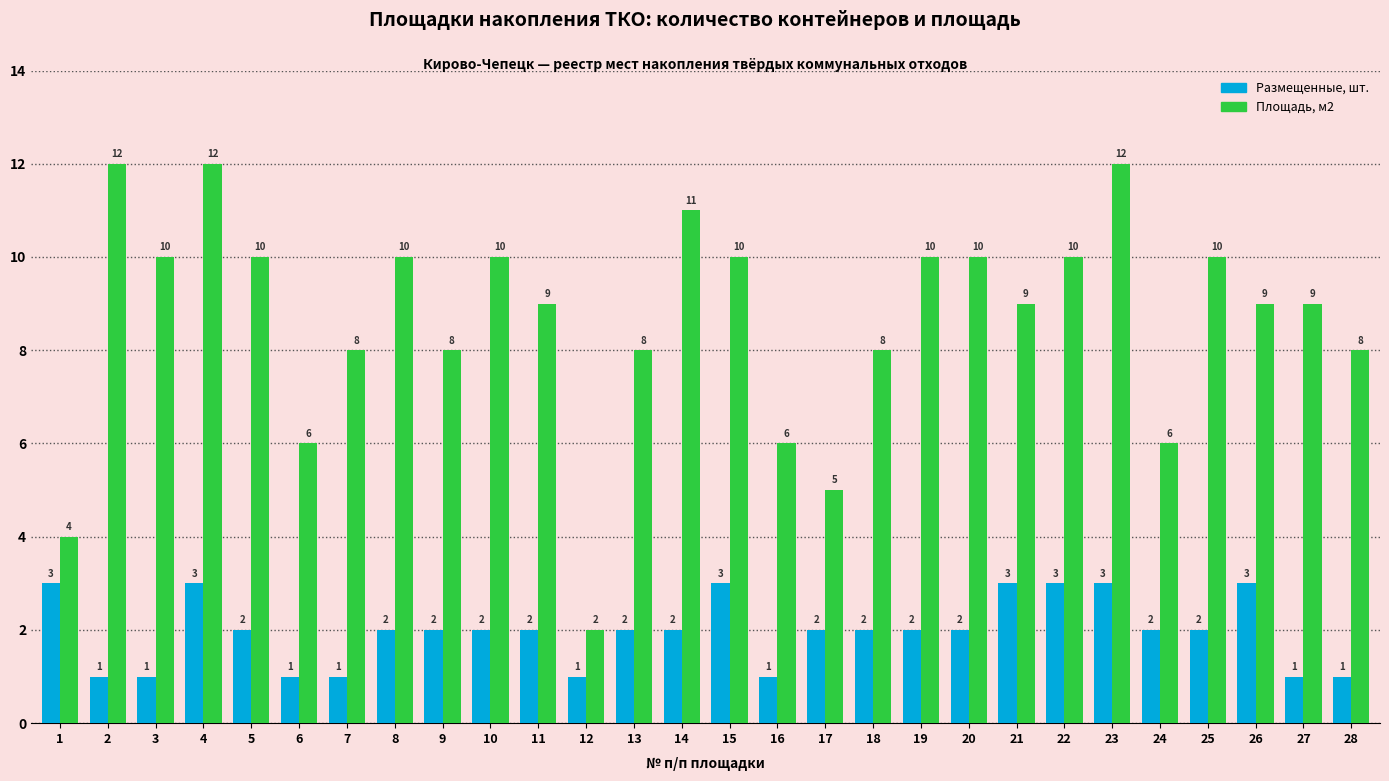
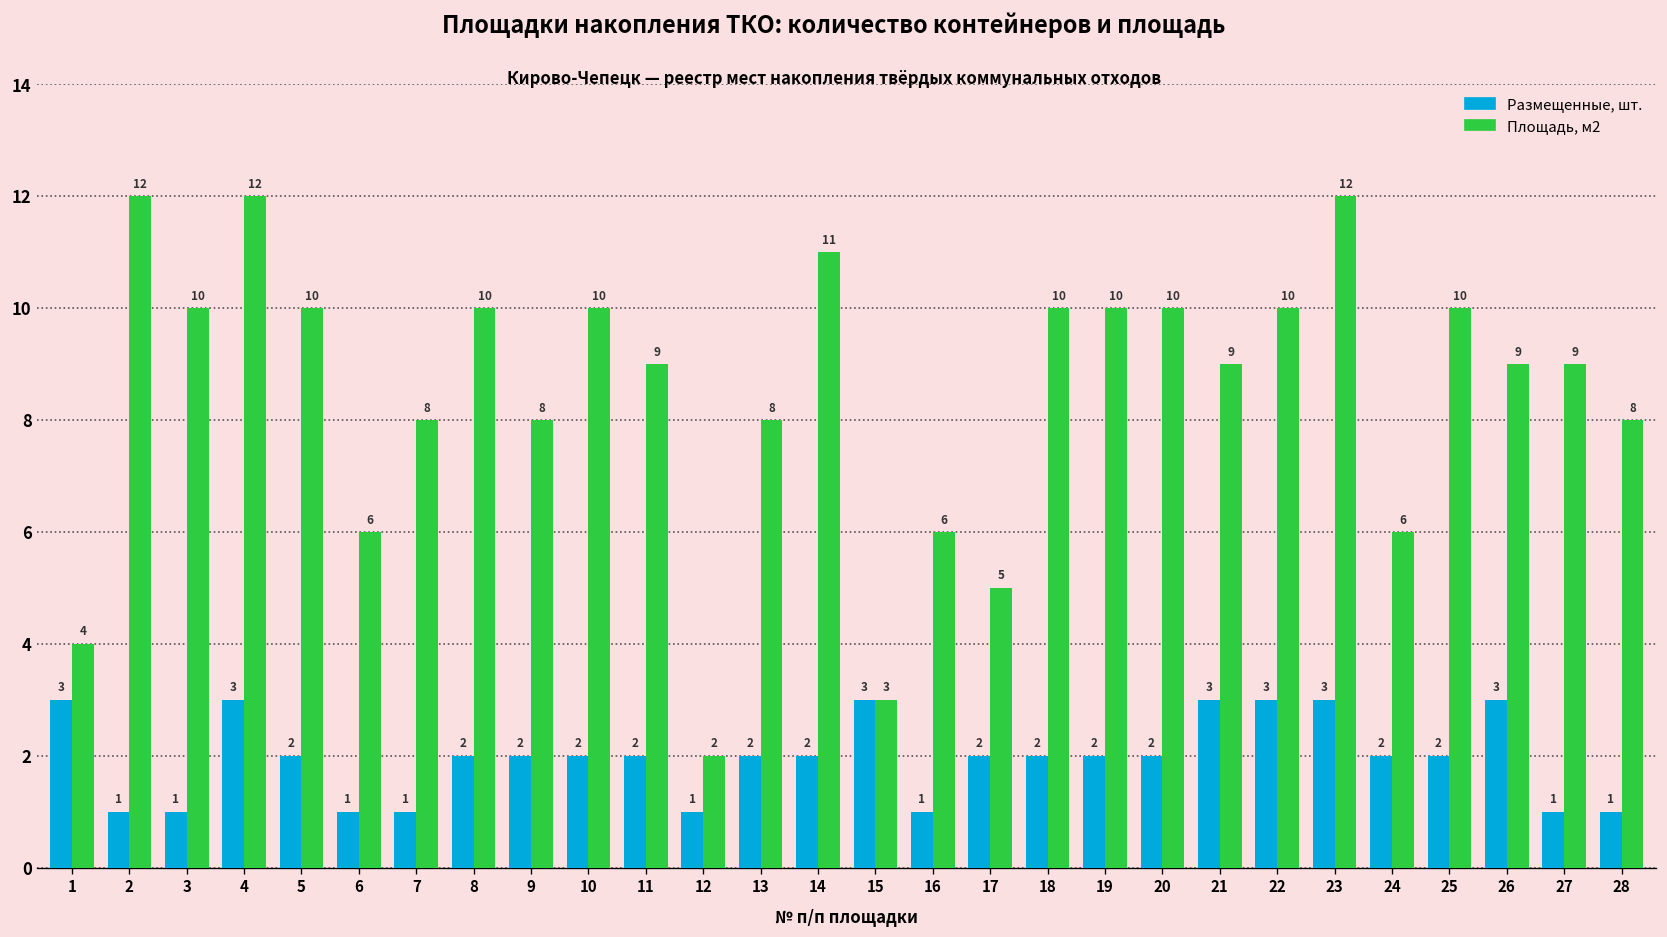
  {
    "Размещенные, шт.": {
      "1": 3,
      "2": 1,
      "3": 1,
      "4": 3,
      "5": 2,
      "6": 1,
      "7": 1,
      "8": 2,
      "9": 2,
      "10": 2,
      "11": 2,
      "12": 1,
      "13": 2,
      "14": 2,
      "15": 3,
      "16": 1,
      "17": 2,
      "18": 2,
      "19": 2,
      "20": 2,
      "21": 3,
      "22": 3,
      "23": 3,
      "24": 2,
      "25": 2,
      "26": 3,
      "27": 1,
      "28": 1
    },
    "Площадь, м2": {
      "1": 4,
      "2": 12,
      "3": 10,
      "4": 12,
      "5": 10,
      "6": 6,
      "7": 8,
      "8": 10,
      "9": 8,
      "10": 10,
      "11": 9,
      "12": 2,
      "13": 8,
      "14": 11,
-     "15": 10,
+     "15": 3,
      "16": 6,
      "17": 5,
-     "18": 8,
+     "18": 10,
      "19": 10,
      "20": 10,
      "21": 9,
      "22": 10,
      "23": 12,
      "24": 6,
      "25": 10,
      "26": 9,
      "27": 9,
      "28": 8
    }
  }
